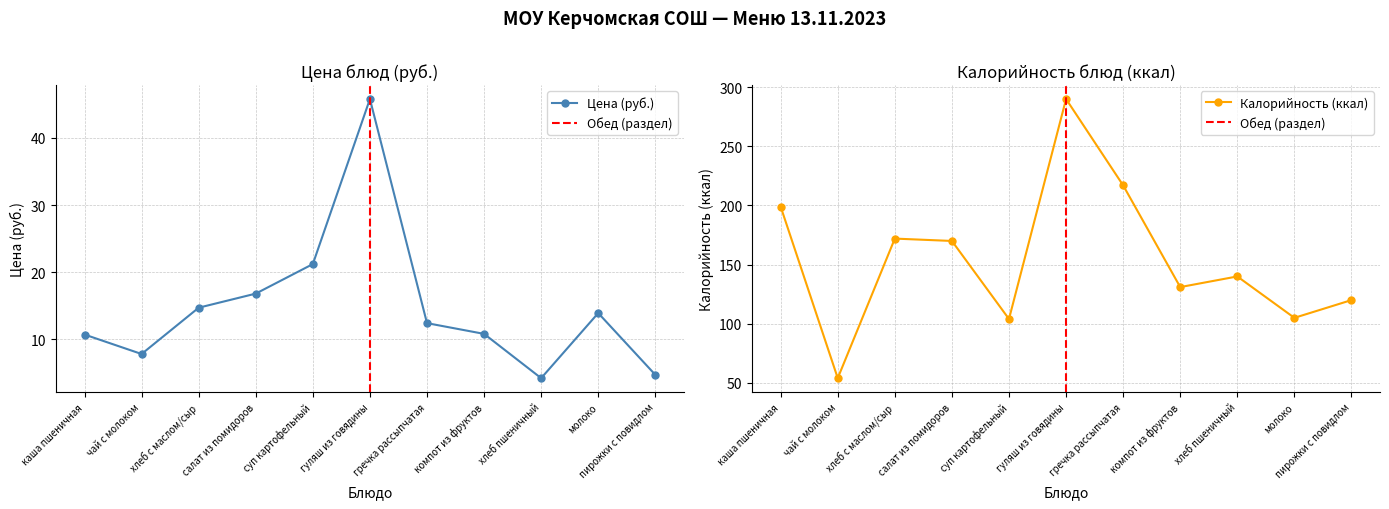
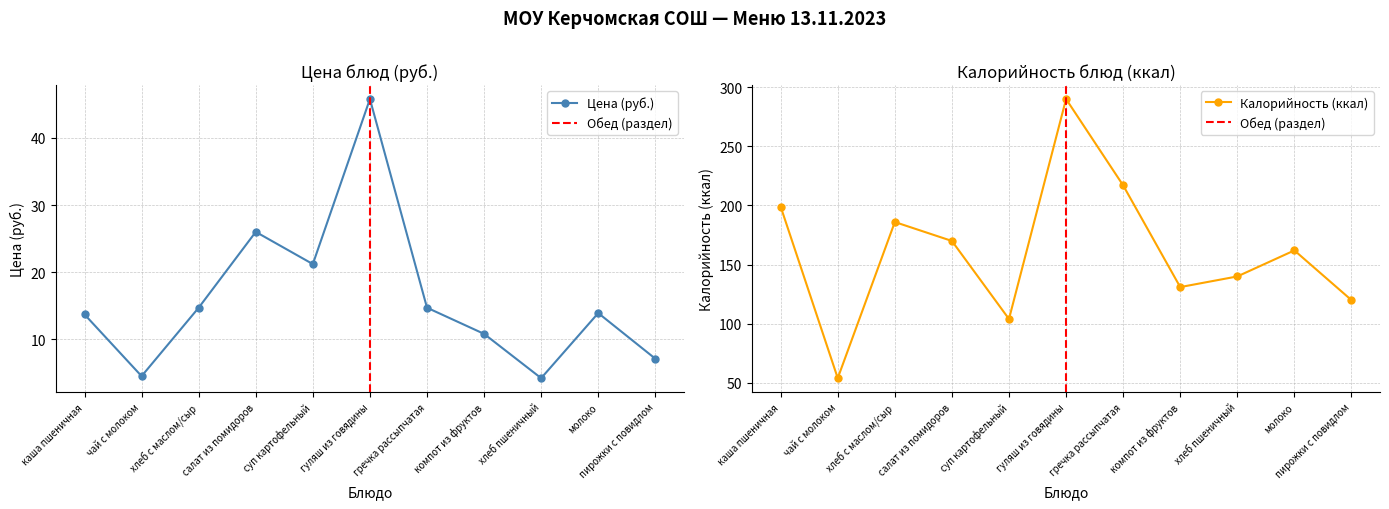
  {
    "Цена блюд (руб.)": {
-     "каша пшеничная": 11,
-     "чай с молоком": 8,
+     "каша пшеничная": 14,
+     "чай с молоком": 5,
      "хлеб с маслом/сыр": 15,
-     "салат из помидоров": 17,
+     "салат из помидоров": 26,
      "суп картофельный": 21,
      "гуляш из говядины": 46,
-     "гречка рассыпчатая": 12,
+     "гречка рассыпчатая": 15,
      "компот из фруктов": 11,
      "хлеб пшеничный": 4,
      "молоко": 14,
-     "пирожки с повидлом": 5
+     "пирожки с повидлом": 7
    },
    "Калорийность блюд (ккал)": {
      "каша пшеничная": 199,
      "чай с молоком": 54,
-     "хлеб с маслом/сыр": 172,
+     "хлеб с маслом/сыр": 186,
      "салат из помидоров": 170,
      "суп картофельный": 104,
      "гуляш из говядины": 290,
      "гречка рассыпчатая": 217,
      "компот из фруктов": 131,
      "хлеб пшеничный": 140,
-     "молоко": 105,
+     "молоко": 162,
      "пирожки с повидлом": 120
    }
  }
